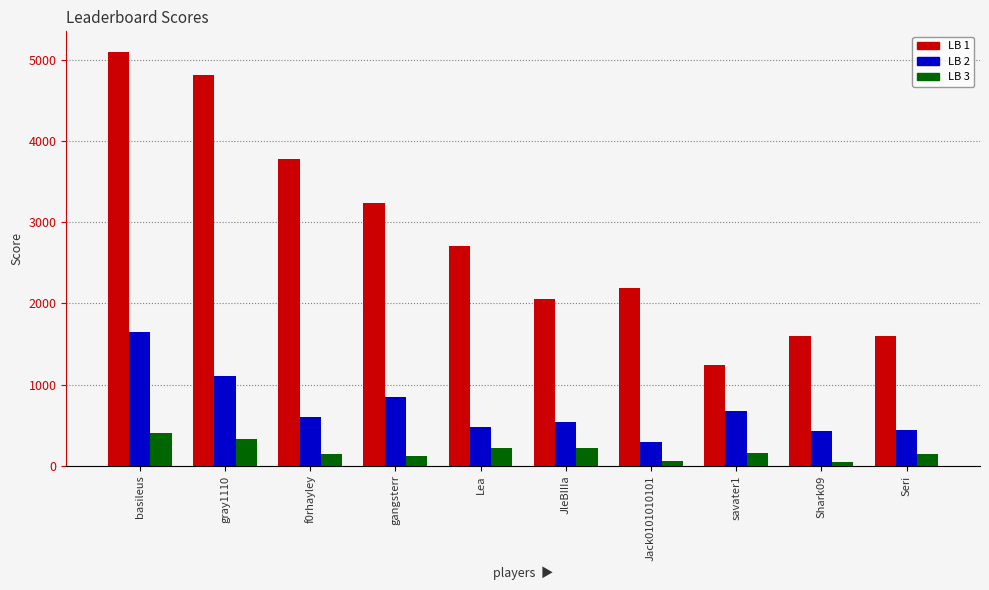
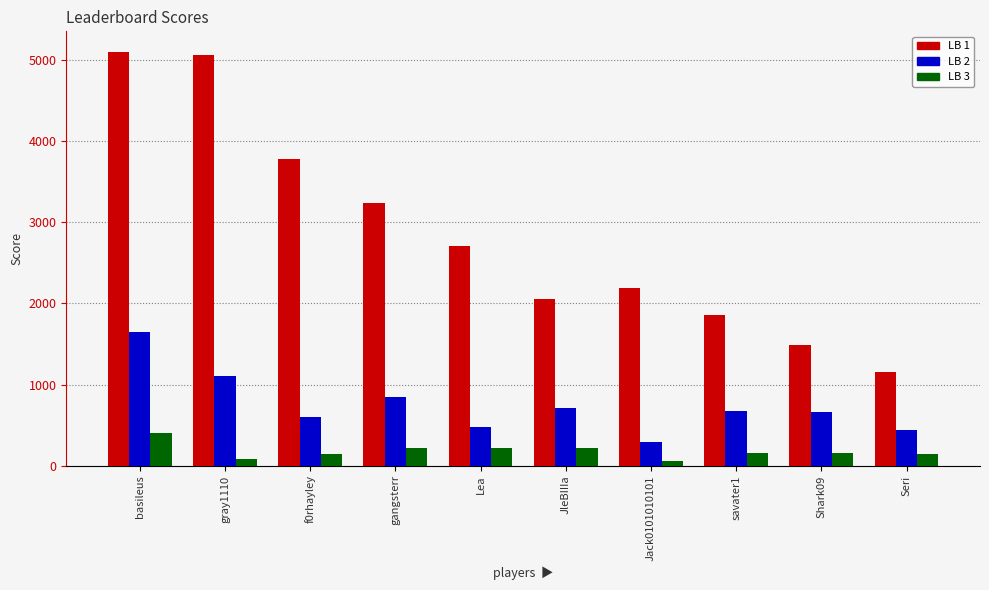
  {
    "LB 1": {
      "basileus": 5100,
-     "gray1110": 4800,
+     "gray1110": 5100,
      "f0rhayley": 3800,
      "gangsterr": 3200,
      "Lea": 2700,
      "JleBIIIa": 2100,
      "Jack0101010101": 2200,
-     "savater1": 1200,
-     "Shark09": 1600,
-     "Seri": 1600
+     "savater1": 1900,
+     "Shark09": 1500,
+     "Seri": 1200
    },
    "LB 2": {
      "basileus": 1700,
      "gray1110": 1100,
      "f0rhayley": 600,
      "gangsterr": 800,
      "Lea": 500,
-     "JleBIIIa": 500,
+     "JleBIIIa": 700,
      "Jack0101010101": 300,
      "savater1": 700,
-     "Shark09": 400,
+     "Shark09": 700,
      "Seri": 400
    },
    "LB 3": {
      "basileus": 400,
-     "gray1110": 300,
+     "gray1110": 100,
      "f0rhayley": 100,
-     "gangsterr": 100,
+     "gangsterr": 200,
      "Lea": 200,
      "JleBIIIa": 200,
      "Jack0101010101": 100,
      "savater1": 200,
-     "Shark09": 100,
+     "Shark09": 200,
      "Seri": 100
    }
  }
